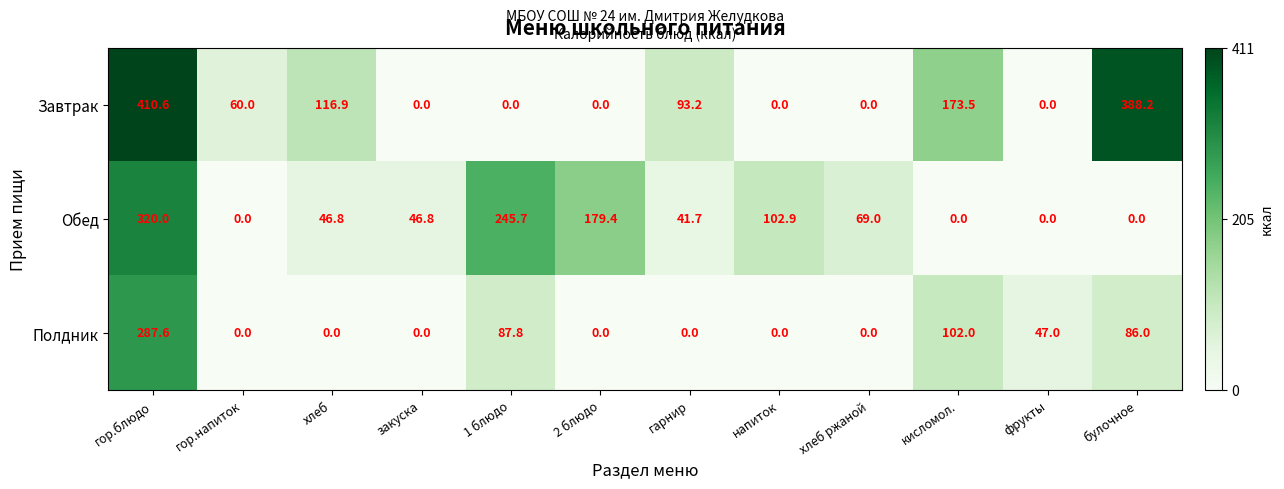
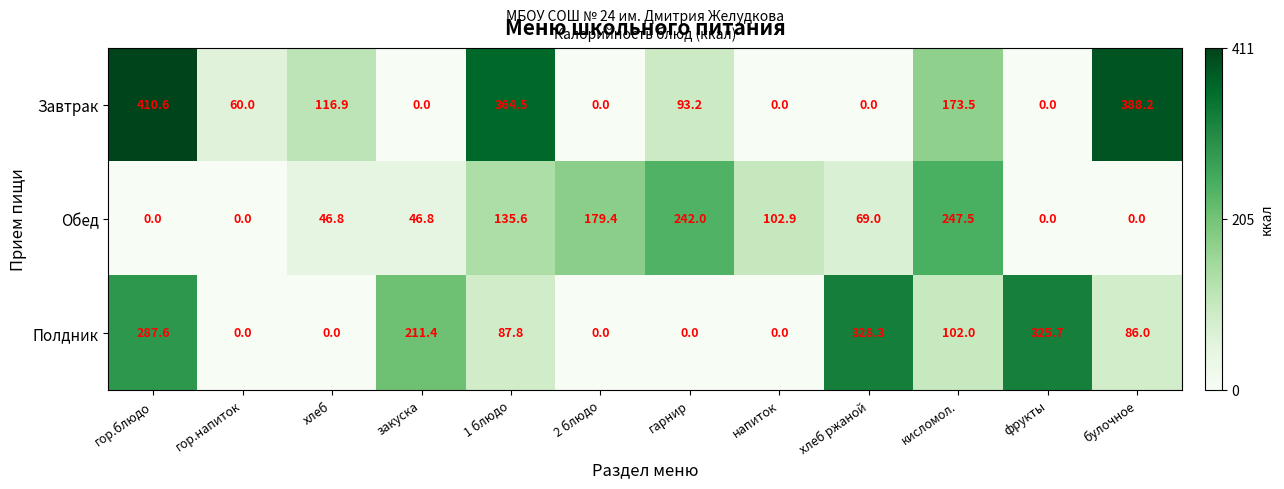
  {
    "Завтрак": {
      "гор.блюдо": 410.6,
      "гор.напиток": 60.0,
      "хлеб": 116.9,
      "закуска": 0.0,
-     "1 блюдо": 0.0,
+     "1 блюдо": 364.5,
      "2 блюдо": 0.0,
      "гарнир": 93.2,
      "напиток": 0.0,
      "хлеб ржаной": 0.0,
      "кисломол.": 173.5,
      "фрукты": 0.0,
      "булочное": 388.2
    },
    "Обед": {
-     "гор.блюдо": 320.0,
+     "гор.блюдо": 0.0,
      "гор.напиток": 0.0,
      "хлеб": 46.8,
      "закуска": 46.8,
-     "1 блюдо": 245.7,
+     "1 блюдо": 135.6,
      "2 блюдо": 179.4,
-     "гарнир": 41.7,
+     "гарнир": 242.0,
      "напиток": 102.9,
      "хлеб ржаной": 69.0,
-     "кисломол.": 0.0,
+     "кисломол.": 247.5,
      "фрукты": 0.0,
      "булочное": 0.0
    },
    "Полдник": {
      "гор.блюдо": 287.6,
      "гор.напиток": 0.0,
      "хлеб": 0.0,
-     "закуска": 0.0,
+     "закуска": 211.4,
      "1 блюдо": 87.8,
      "2 блюдо": 0.0,
      "гарнир": 0.0,
      "напиток": 0.0,
-     "хлеб ржаной": 0.0,
+     "хлеб ржаной": 328.3,
      "кисломол.": 102.0,
-     "фрукты": 47.0,
+     "фрукты": 325.7,
      "булочное": 86.0
    }
  }
